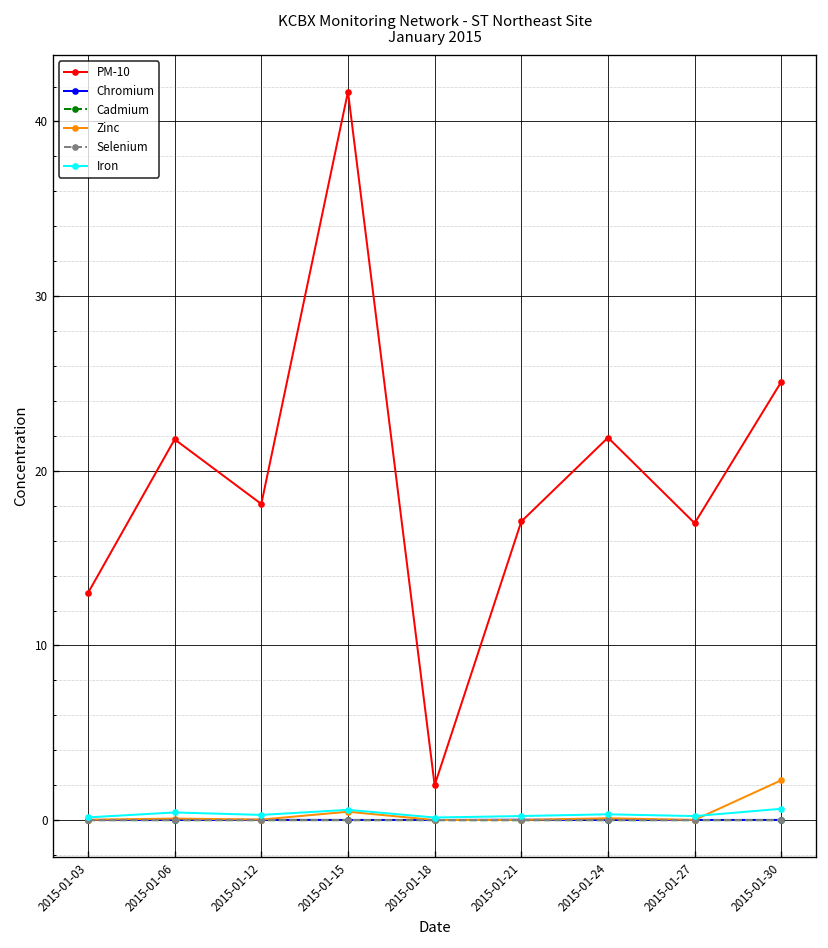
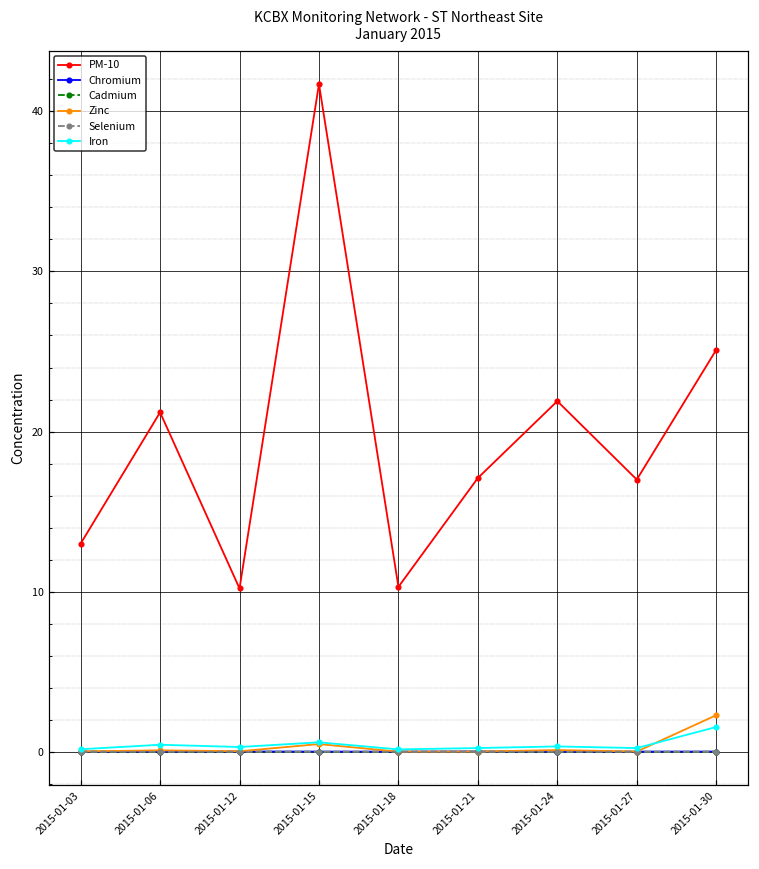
  {
    "PM-10": {
      "2015-01-03": 13.0,
-     "2015-01-06": 21.8,
-     "2015-01-12": 18.1,
+     "2015-01-06": 21.2,
+     "2015-01-12": 10.2,
      "2015-01-15": 41.7,
-     "2015-01-18": 2.0,
+     "2015-01-18": 10.3,
      "2015-01-21": 17.1,
      "2015-01-24": 21.9,
      "2015-01-27": 17.0,
      "2015-01-30": 25.1
    },
    "Zinc": {
      "2015-01-30": 2.3
    },
    "Iron": {
      "2015-01-06": 0.4,
      "2015-01-12": 0.3,
      "2015-01-21": 0.2,
      "2015-01-24": 0.3,
      "2015-01-27": 0.2,
-     "2015-01-30": 0.7
+     "2015-01-30": 1.6
    }
  }
